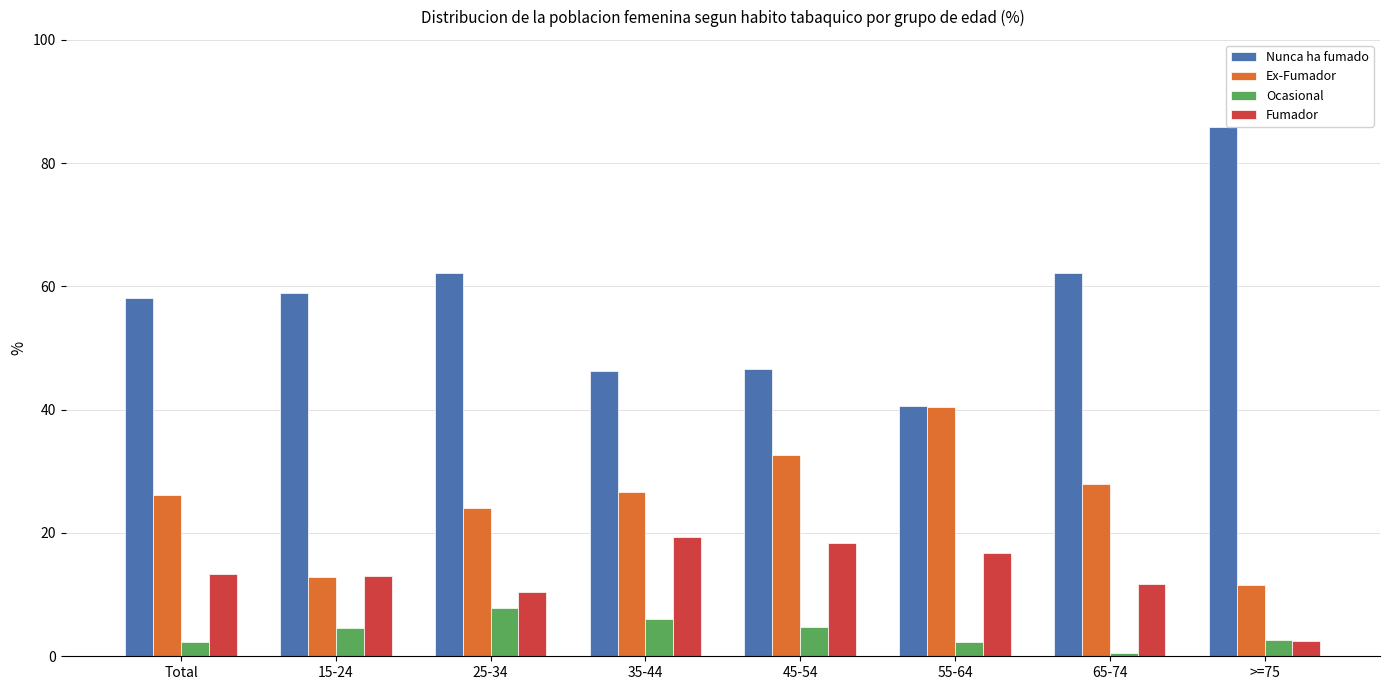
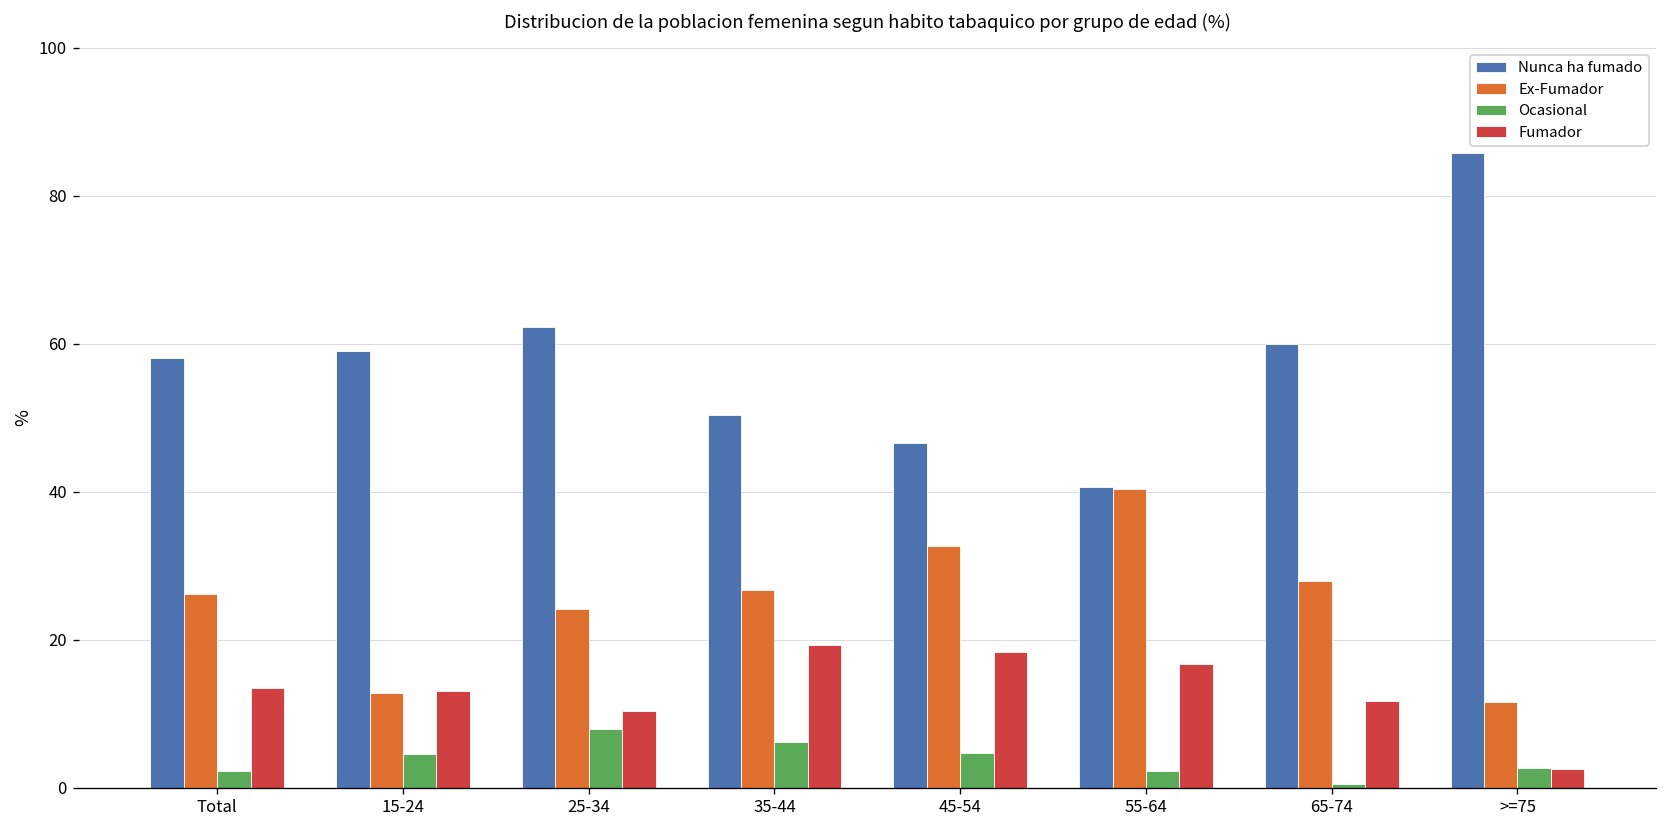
  {
    "Nunca ha fumado": {
      "Total": 58,
      "15-24": 59,
      "25-34": 62,
-     "35-44": 46,
+     "35-44": 50,
      "45-54": 47,
      "55-64": 41,
-     "65-74": 62,
+     "65-74": 60,
      ">=75": 86
    },
    "Ocasional": {
      "Total": 2,
      "15-24": 5,
      "25-34": 8,
      "35-44": 6,
      "45-54": 5,
      "55-64": 2,
      "65-74": 1,
      ">=75": 3
    }
  }
